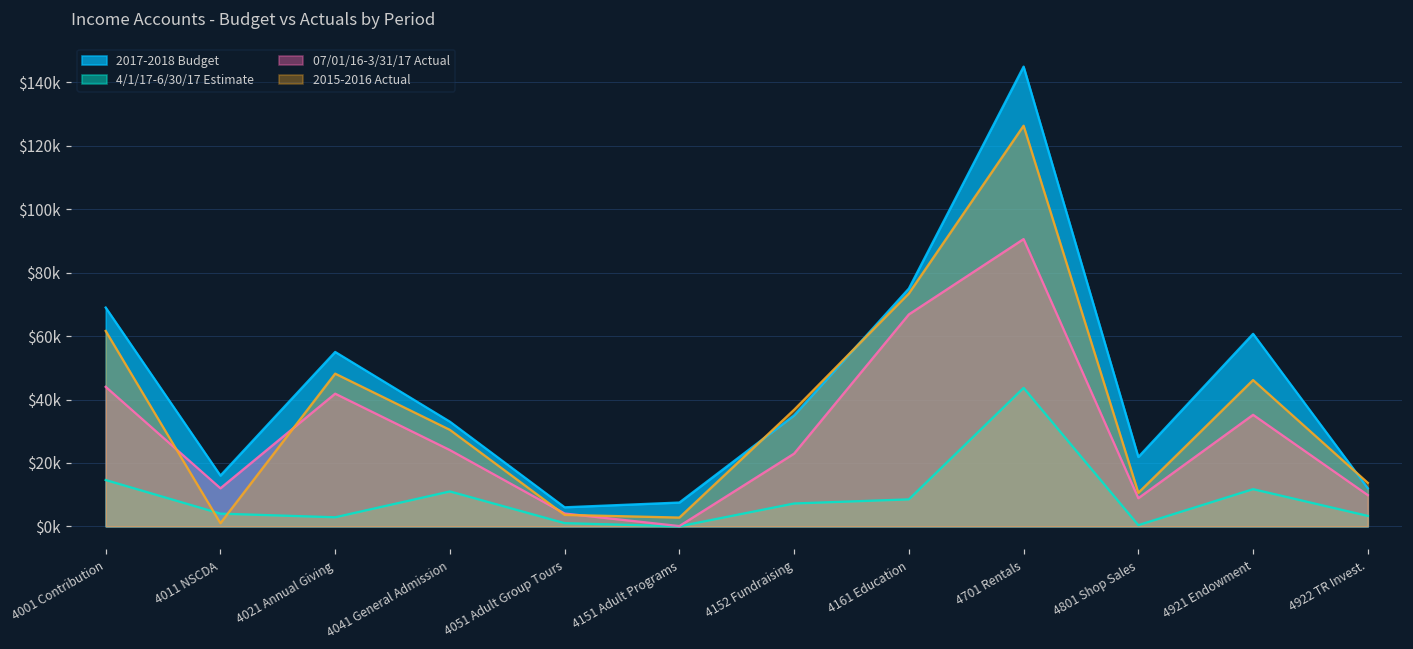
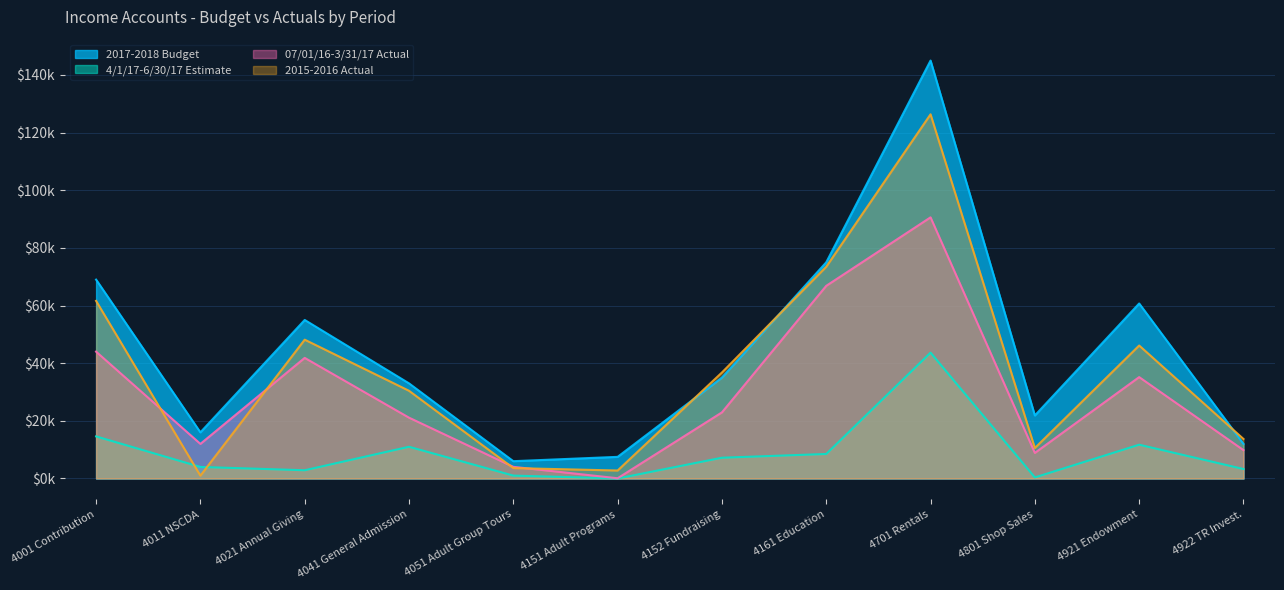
  {
    "2017-2018 Budget": {
      "4001 Contribution": "$69000",
      "4011 NSCDA": "$16000",
      "4021 Annual Giving": "$55000",
      "4041 General Admission": "$33000",
      "4051 Adult Group Tours": "$6000",
      "4151 Adult Programs": "$8000",
      "4152 Fundraising": "$35000",
      "4161 Education": "$75000",
      "4701 Rentals": "$145000",
      "4801 Shop Sales": "$22000",
      "4921 Endowment": "$61000",
      "4922 TR Invest.": "$12000"
    },
    "4/1/17-6/30/17 Estimate": {
      "4001 Contribution": "$15000",
      "4011 NSCDA": "$4000",
      "4021 Annual Giving": "$3000",
      "4041 General Admission": "$11000",
      "4051 Adult Group Tours": "$1000",
      "4152 Fundraising": "$7000",
      "4161 Education": "$9000",
      "4701 Rentals": "$44000",
      "4801 Shop Sales": "$0",
      "4921 Endowment": "$12000",
      "4922 TR Invest.": "$3000"
    },
    "07/01/16-3/31/17 Actual": {
      "4001 Contribution": "$44000",
      "4011 NSCDA": "$12000",
      "4021 Annual Giving": "$42000",
-     "4041 General Admission": "$24000",
+     "4041 General Admission": "$21000",
      "4152 Fundraising": "$23000",
      "4161 Education": "$67000",
      "4701 Rentals": "$91000",
      "4801 Shop Sales": "$9000",
      "4921 Endowment": "$35000",
      "4922 TR Invest.": "$10000"
    },
    "2015-2016 Actual": {
      "4001 Contribution": "$62000",
      "4011 NSCDA": "$1000",
      "4021 Annual Giving": "$48000",
      "4041 General Admission": "$30000",
      "4151 Adult Programs": "$3000",
      "4152 Fundraising": "$37000",
      "4161 Education": "$73000",
      "4701 Rentals": "$126000",
      "4801 Shop Sales": "$11000",
      "4921 Endowment": "$46000",
      "4922 TR Invest.": "$14000"
    }
  }
